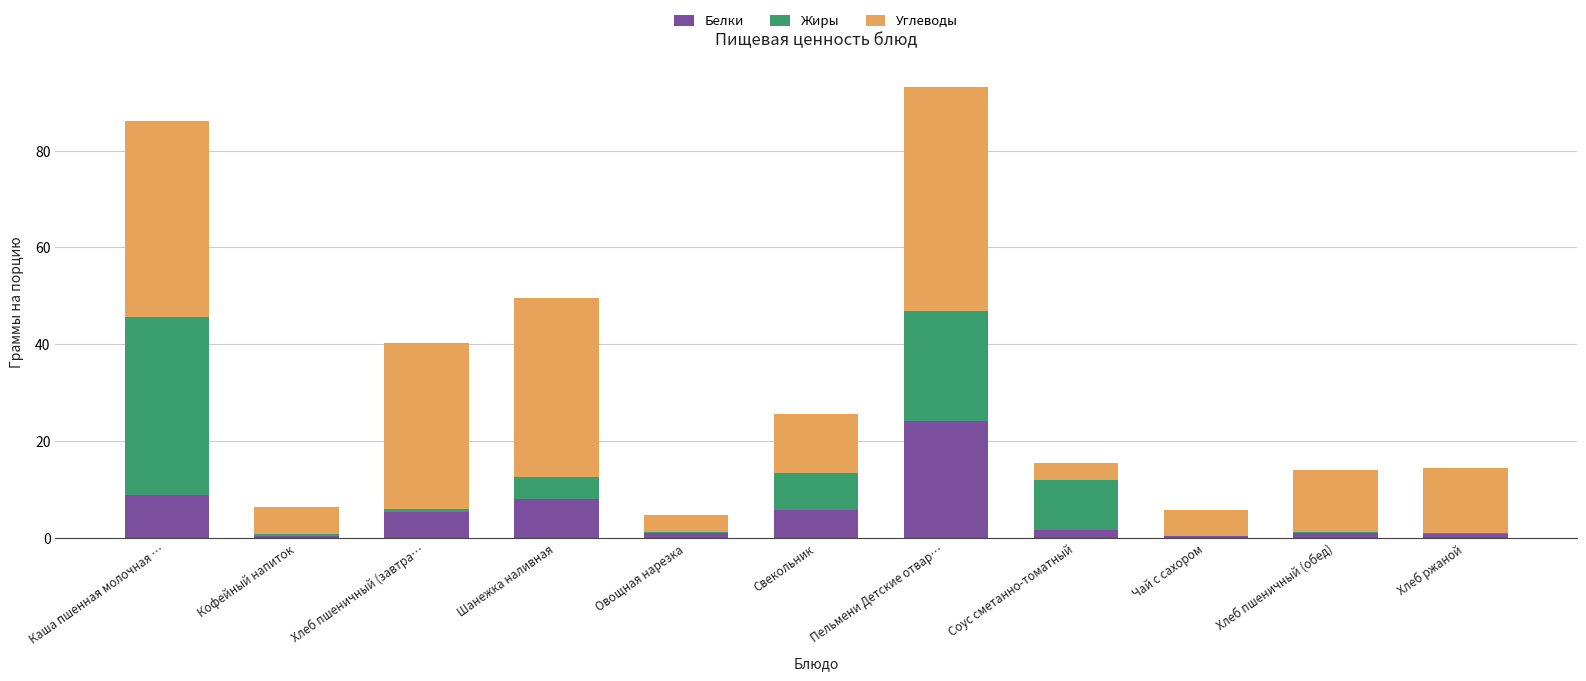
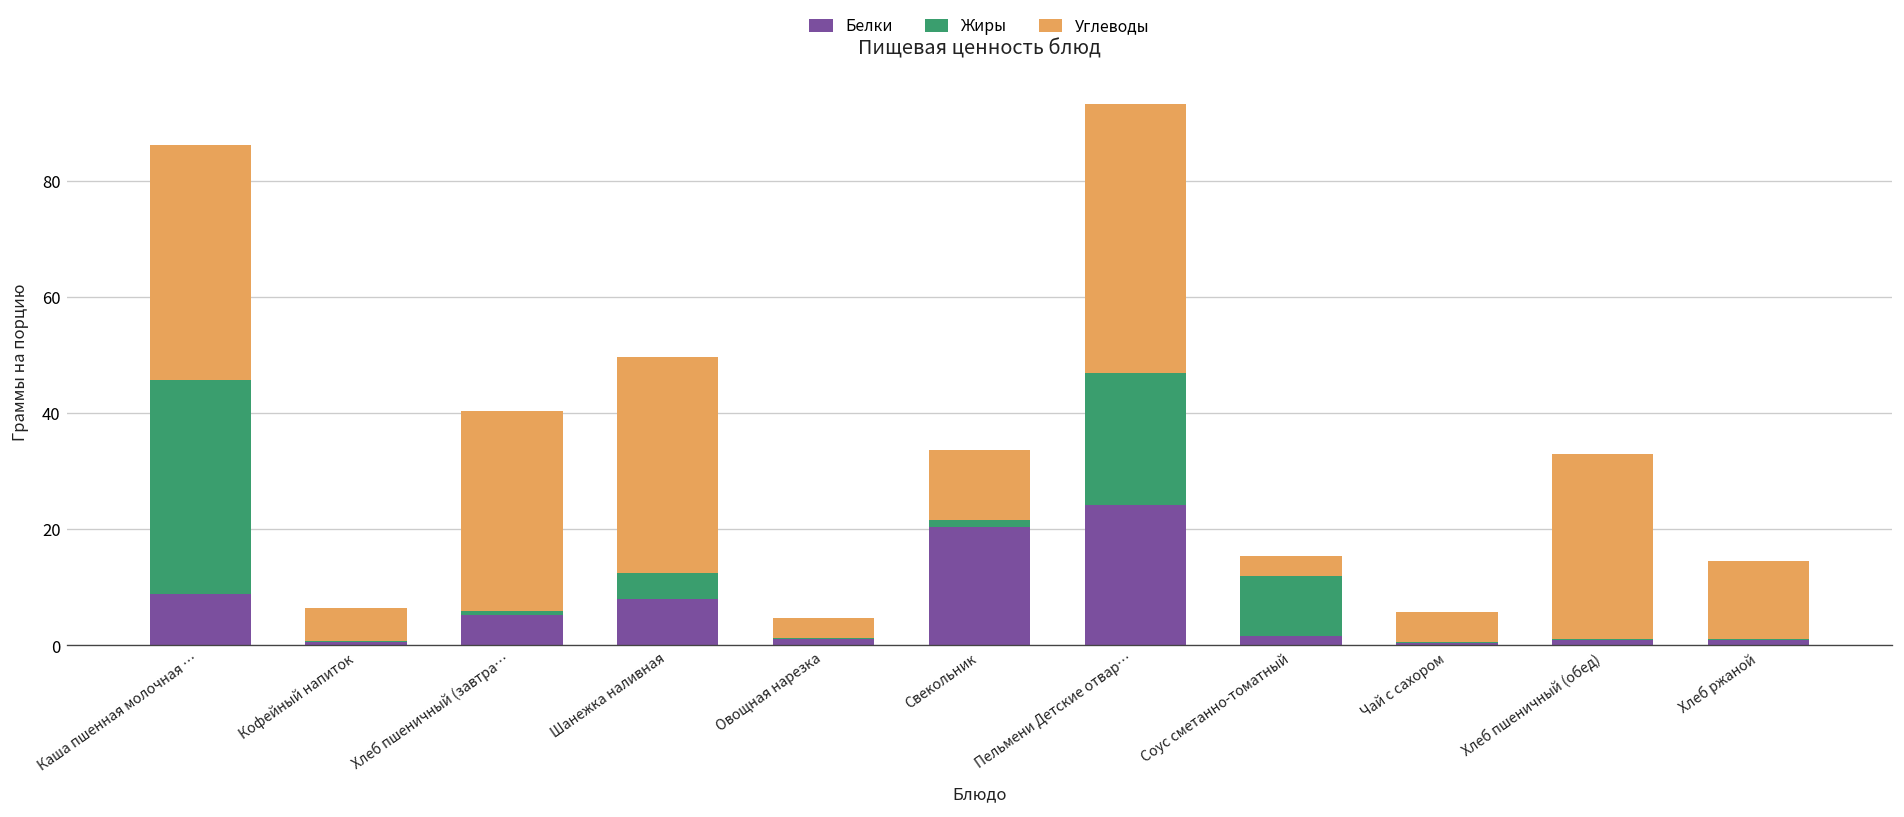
  {
    "Белки": {
      "Каша пшенная молочная …": 9,
      "Хлеб пшеничный (завтра…": 5,
      "Шанежка наливная": 8,
      "Овощная нарезка": 1,
-     "Свекольник": 6,
+     "Свекольник": 20,
      "Пельмени Детские отвар…": 24,
      "Соус сметанно-томатный": 2,
      "Хлеб пшеничный (обед)": 1,
      "Хлеб ржаной": 1
    },
    "Жиры": {
      "Каша пшенная молочная …": 37,
      "Хлеб пшеничный (завтра…": 1,
      "Шанежка наливная": 5,
-     "Свекольник": 8,
+     "Свекольник": 1,
      "Пельмени Детские отвар…": 23,
      "Соус сметанно-томатный": 10
    },
    "Углеводы": {
      "Каша пшенная молочная …": 40,
      "Кофейный напиток": 6,
      "Хлеб пшеничный (завтра…": 34,
      "Шанежка наливная": 37,
      "Овощная нарезка": 3,
      "Свекольник": 12,
      "Пельмени Детские отвар…": 46,
      "Соус сметанно-томатный": 3,
      "Чай с сахором": 5,
-     "Хлеб пшеничный (обед)": 13,
+     "Хлеб пшеничный (обед)": 32,
      "Хлеб ржаной": 14
    }
  }
